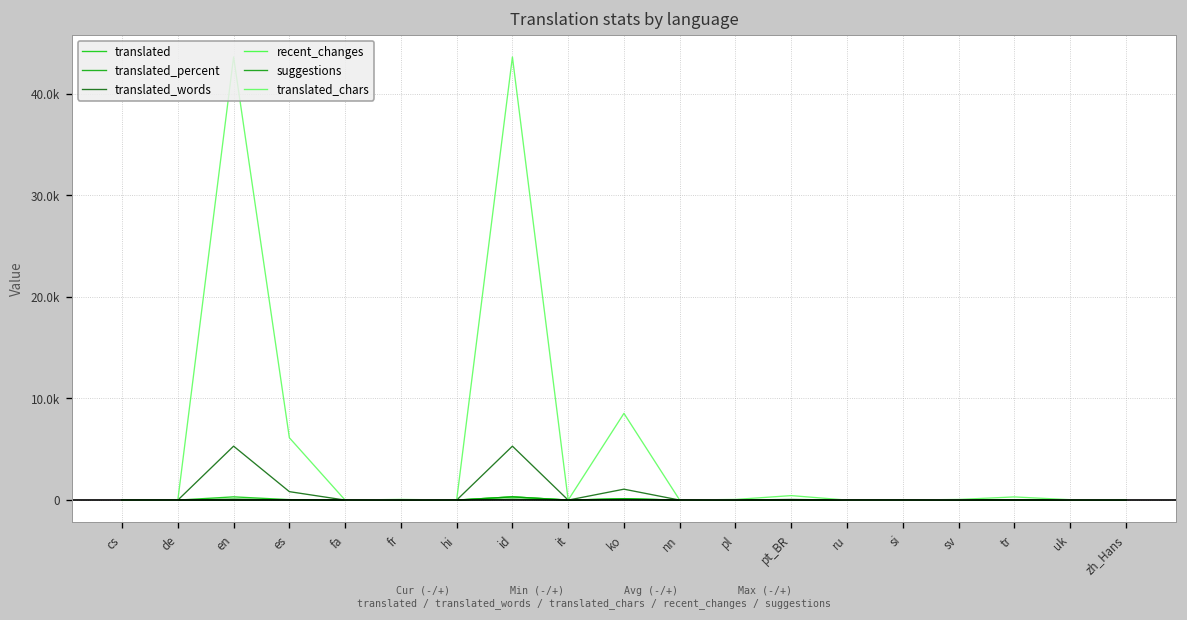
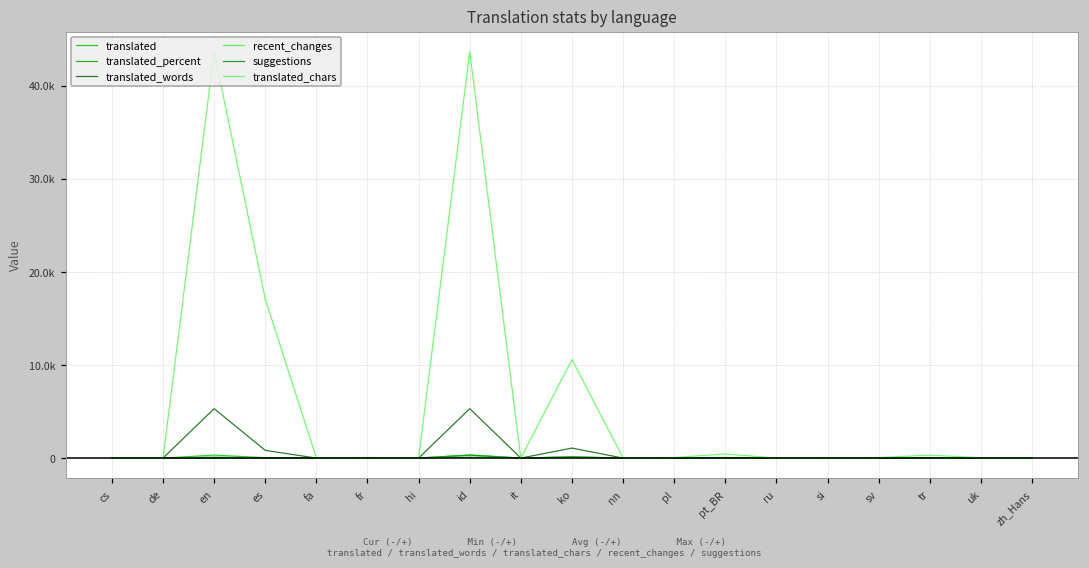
  {
    "translated_chars": {
-     "es": 6000,
+     "es": 17000,
      "id": 44000,
-     "ko": 9000,
+     "ko": 11000,
      "pt_BR": 0
    }
  }
